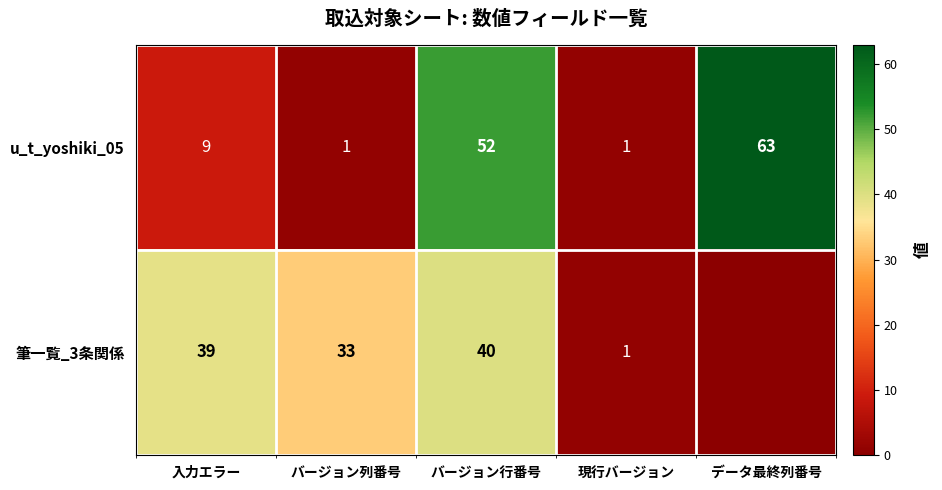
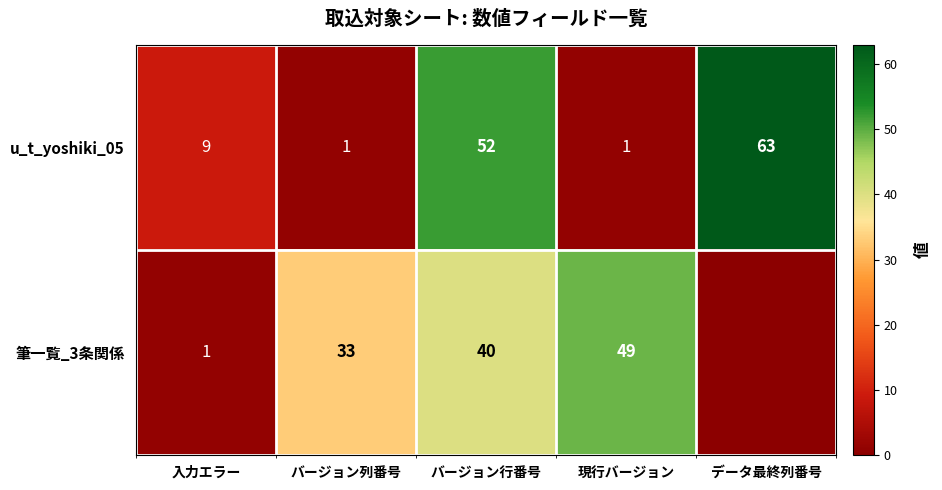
  {
    "u_t_yoshiki_05": {
      "入力エラー": 9,
      "バージョン列番号": 1,
      "バージョン行番号": 52,
      "現行バージョン": 1,
      "データ最終列番号": 63
    },
    "筆一覧_3条関係": {
-     "入力エラー": 39,
+     "入力エラー": 1,
      "バージョン列番号": 33,
      "バージョン行番号": 40,
-     "現行バージョン": 1
+     "現行バージョン": 49
    }
  }
